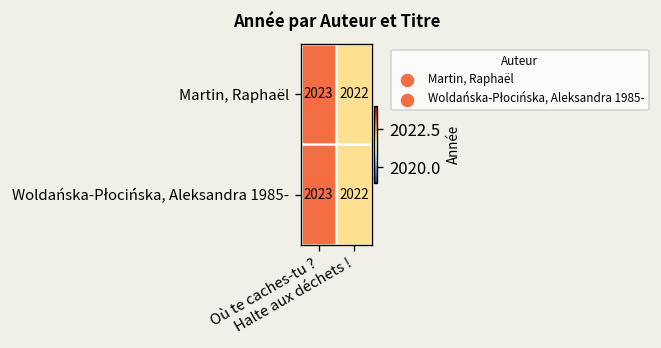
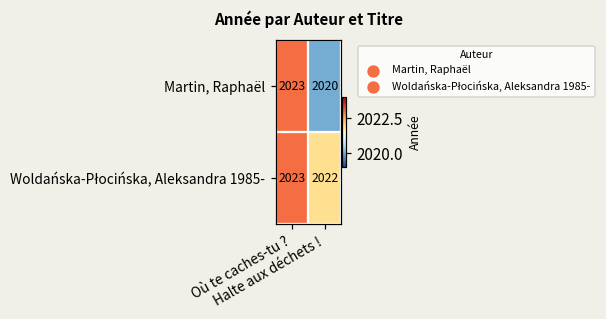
  {
    "Martin, Raphaël": {
      "Où te caches-tu ?": 2023,
-     "Halte aux déchets !": 2022
+     "Halte aux déchets !": 2020
    },
    "Woldańska-Płocińska, Aleksandra 1985-": {
      "Où te caches-tu ?": 2023,
      "Halte aux déchets !": 2022
    }
  }
